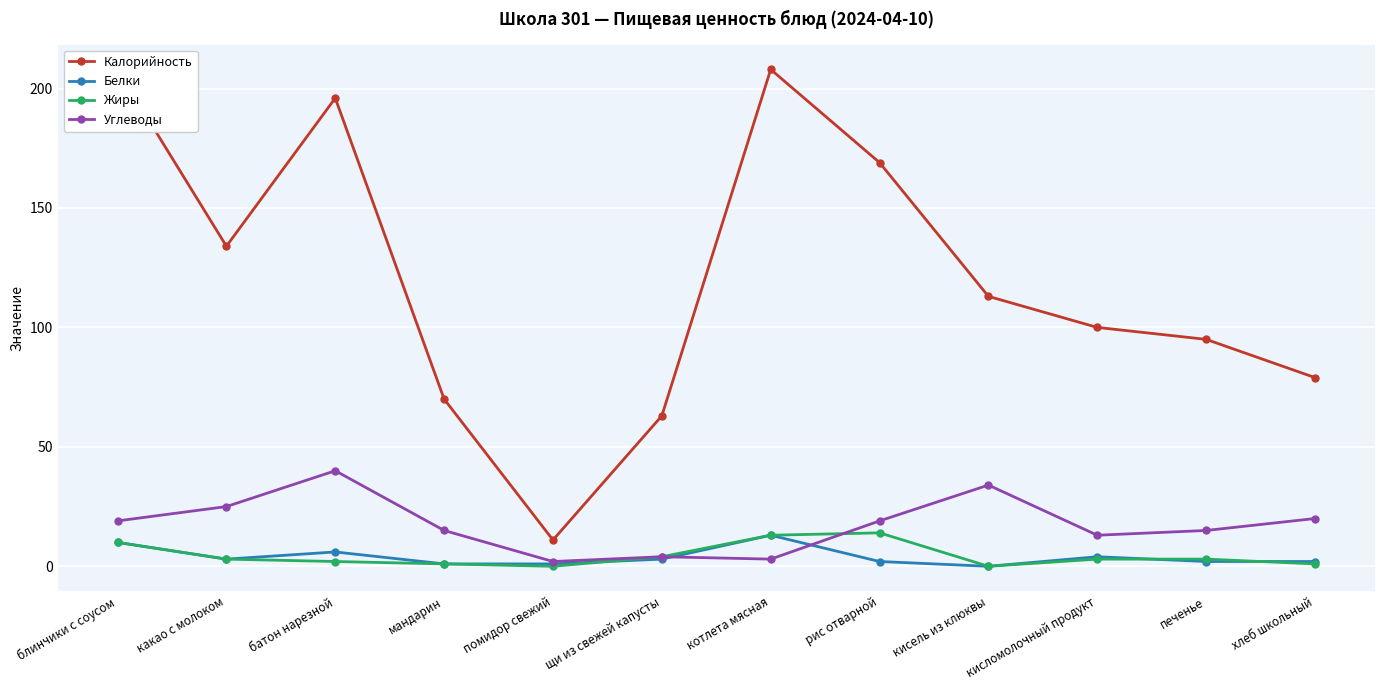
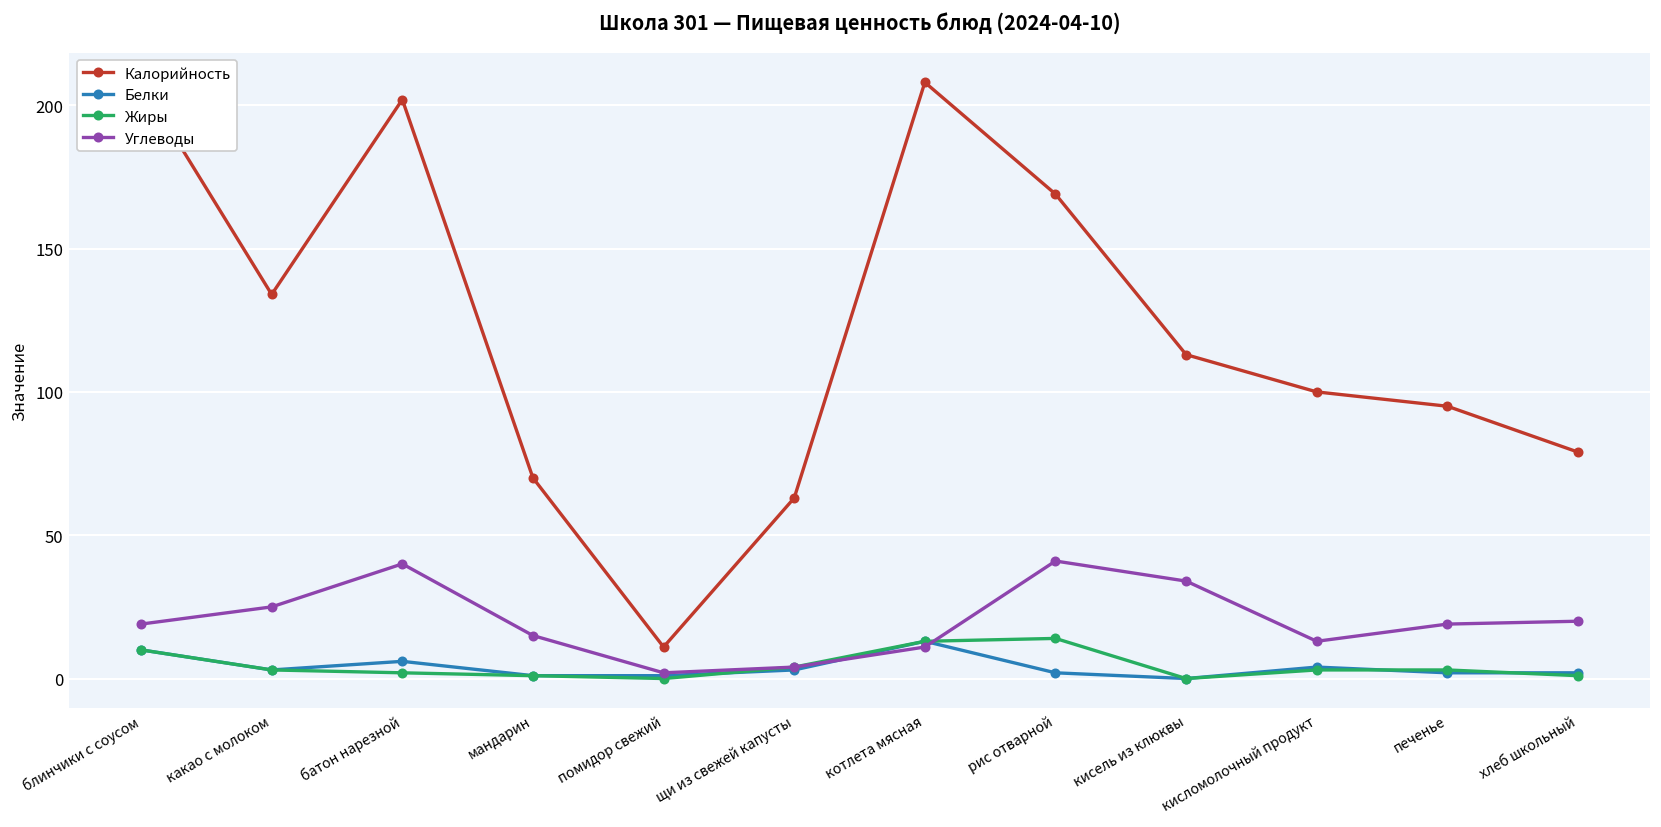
  {
    "Калорийность": {
      "какао с молоком": 134,
-     "батон нарезной": 196,
+     "батон нарезной": 202,
      "мандарин": 70,
      "помидор свежий": 11,
      "щи из свежей капусты": 63,
      "котлета мясная": 208,
      "рис отварной": 169,
      "кисель из клюквы": 113,
      "кисломолочный продукт": 100,
      "печенье": 95,
      "хлеб школьный": 79
    },
    "Белки": {
      "батон нарезной": 6,
      "рис отварной": 2
    },
    "Жиры": {
      "батон нарезной": 2,
      "рис отварной": 14
    },
    "Углеводы": {
      "блинчики с соусом": 19,
      "какао с молоком": 25,
      "батон нарезной": 40,
      "мандарин": 15,
-     "котлета мясная": 3,
-     "рис отварной": 19,
+     "котлета мясная": 11,
+     "рис отварной": 41,
      "кисель из клюквы": 34,
      "кисломолочный продукт": 13,
-     "печенье": 15,
+     "печенье": 19,
      "хлеб школьный": 20
    }
  }
